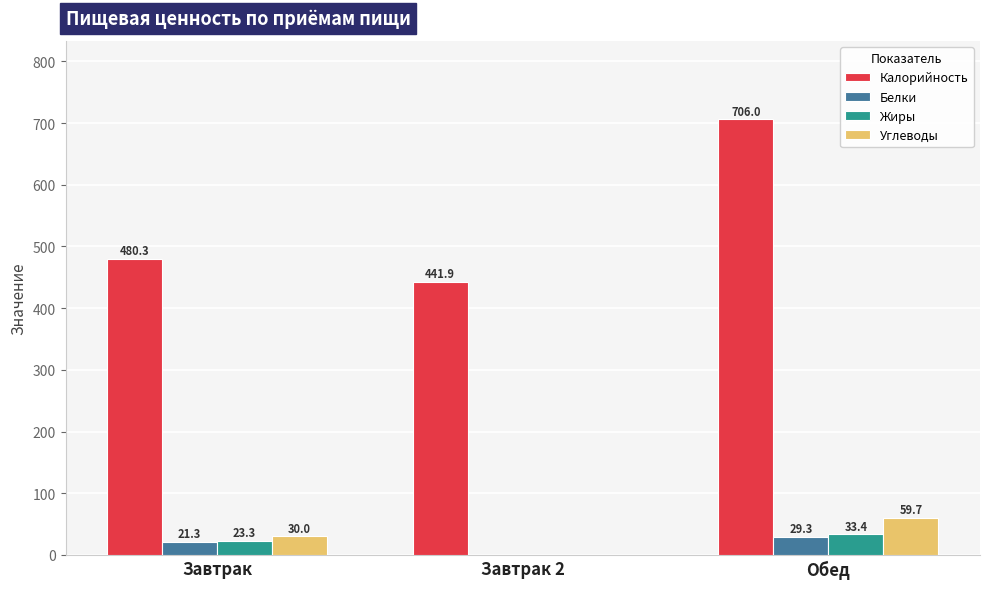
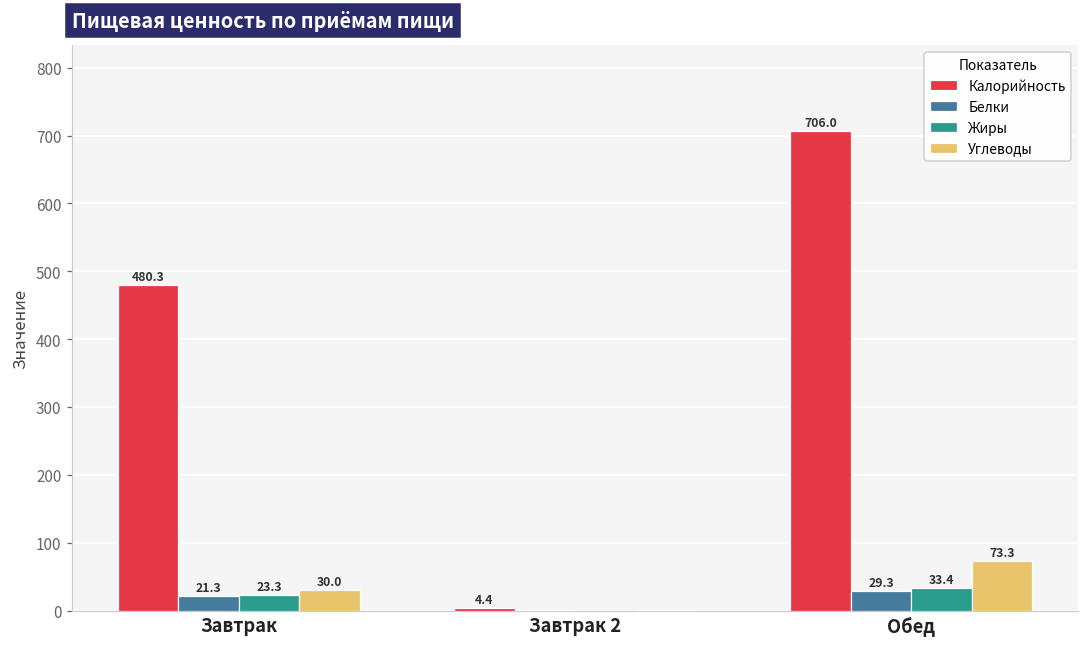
  {
    "Калорийность": {
      "Завтрак": 480.3,
-     "Завтрак 2": 441.9,
+     "Завтрак 2": 4.4,
      "Обед": 706.0
    },
    "Углеводы": {
      "Завтрак": 30.0,
-     "Обед": 59.7
+     "Обед": 73.3
    }
  }
